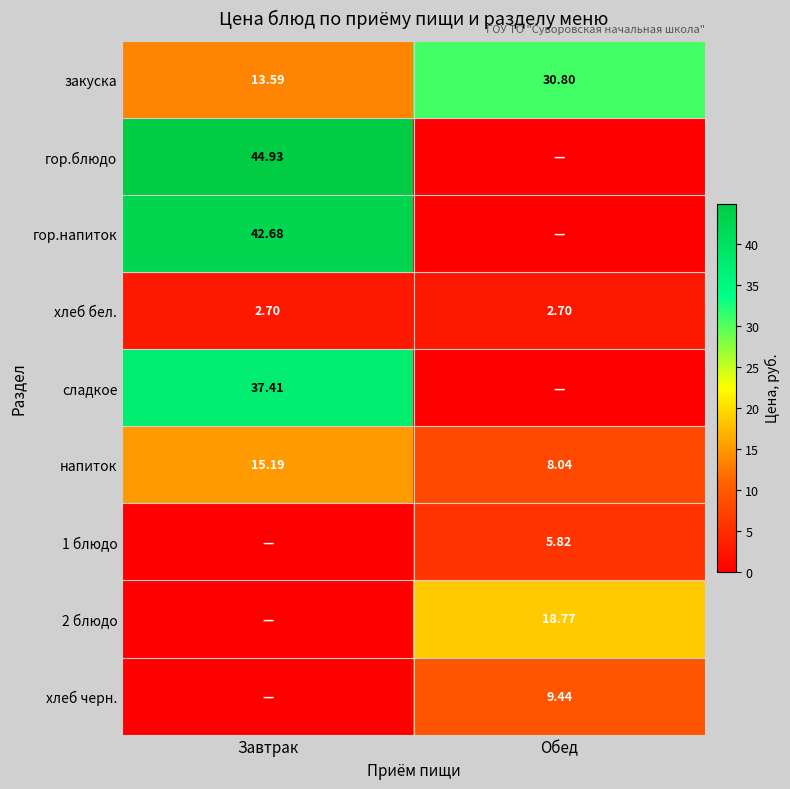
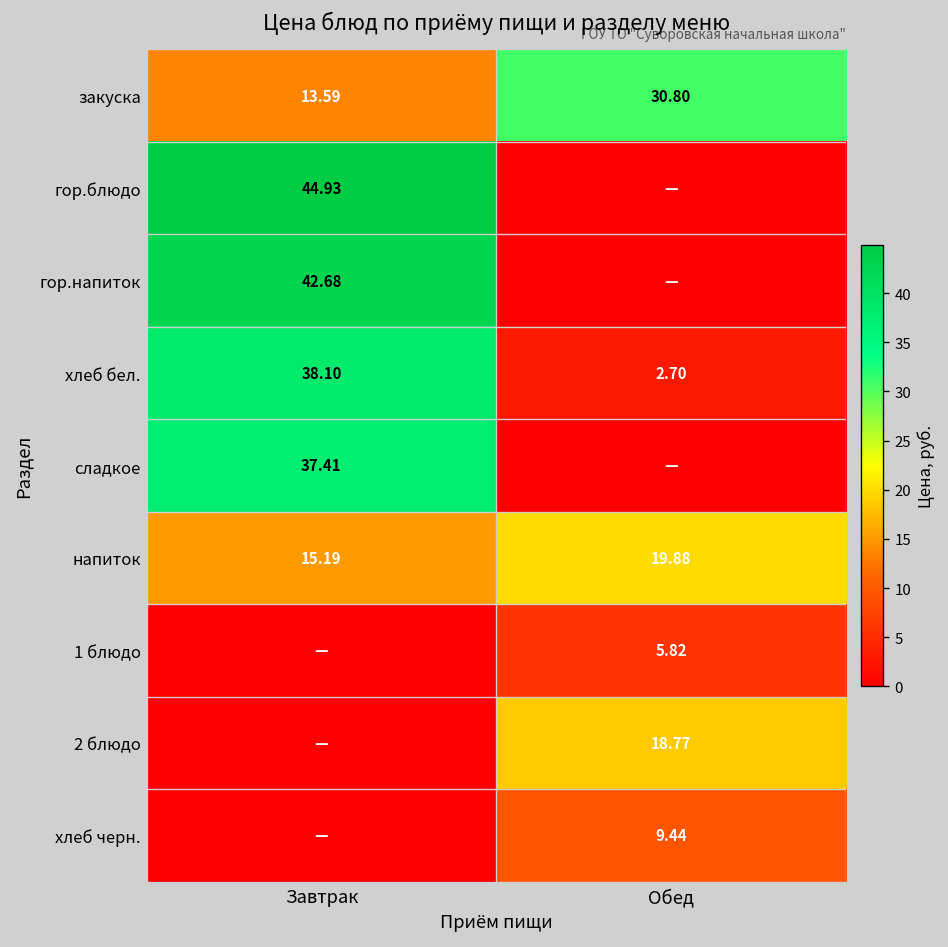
  {
    "закуска": {
      "Завтрак": 13.59,
      "Обед": 30.80
    },
    "гор.блюдо": {
      "Завтрак": 44.93
    },
    "гор.напиток": {
      "Завтрак": 42.68
    },
    "хлеб бел.": {
-     "Завтрак": 2.70,
+     "Завтрак": 38.10,
      "Обед": 2.70
    },
    "сладкое": {
      "Завтрак": 37.41
    },
    "напиток": {
      "Завтрак": 15.19,
-     "Обед": 8.04
+     "Обед": 19.88
    },
    "1 блюдо": {
      "Обед": 5.82
    },
    "2 блюдо": {
      "Обед": 18.77
    },
    "хлеб черн.": {
      "Обед": 9.44
    }
  }
